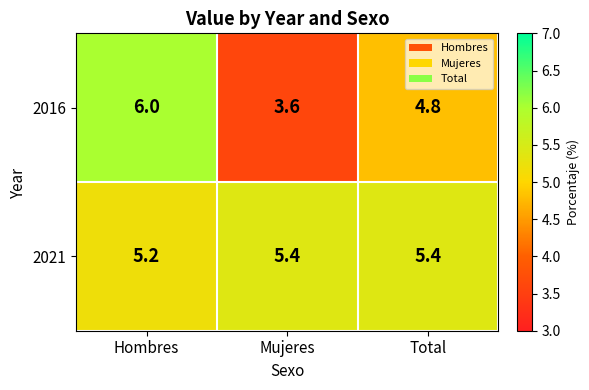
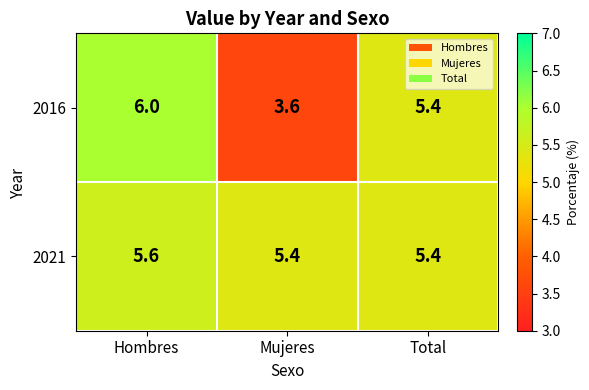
  {
    "2016": {
      "Hombres": 6.0,
      "Mujeres": 3.6,
-     "Total": 4.8
+     "Total": 5.4
    },
    "2021": {
-     "Hombres": 5.2,
+     "Hombres": 5.6,
      "Mujeres": 5.4,
      "Total": 5.4
    }
  }
